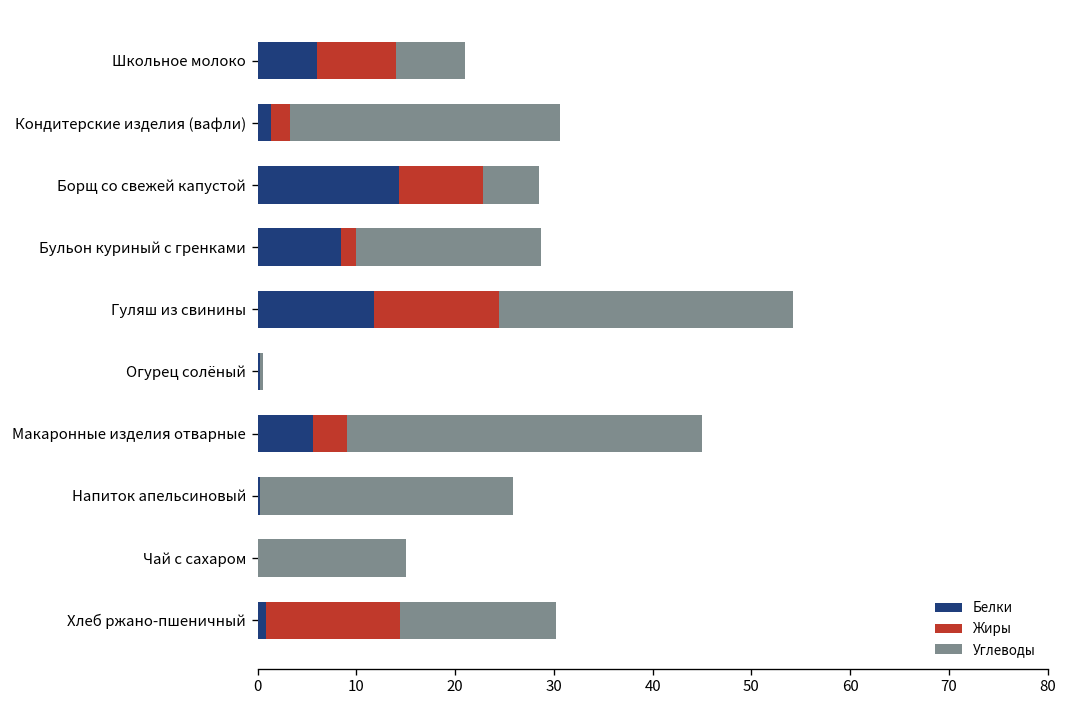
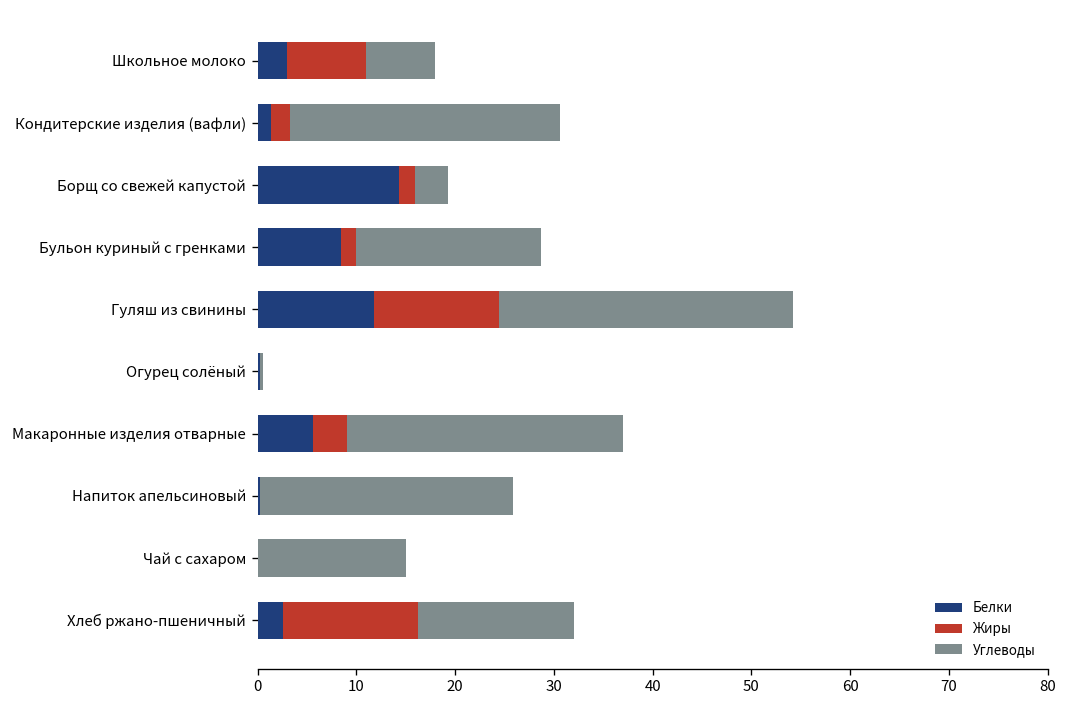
  {
    "Белки": {
-     "Школьное молоко": 6,
+     "Школьное молоко": 3,
      "Кондитерские изделия (вафли)": 1,
      "Борщ со свежей капустой": 14,
      "Бульон куриный с гренками": 8,
      "Гуляш из свинины": 12,
      "Макаронные изделия отварные": 6,
      "Чай с сахаром": 0,
-     "Хлеб ржано-пшеничный": 1
+     "Хлеб ржано-пшеничный": 3
    },
    "Жиры": {
      "Школьное молоко": 8,
      "Кондитерские изделия (вафли)": 2,
-     "Борщ со свежей капустой": 9,
+     "Борщ со свежей капустой": 2,
      "Бульон куриный с гренками": 2,
      "Гуляш из свинины": 13,
      "Огурец солёный": 0,
      "Макаронные изделия отварные": 3,
      "Напиток апельсиновый": 0,
      "Чай с сахаром": 0,
      "Хлеб ржано-пшеничный": 14
    },
    "Углеводы": {
      "Школьное молоко": 7,
      "Кондитерские изделия (вафли)": 27,
-     "Борщ со свежей капустой": 6,
+     "Борщ со свежей капустой": 3,
      "Бульон куриный с гренками": 19,
      "Гуляш из свинины": 30,
-     "Макаронные изделия отварные": 36,
+     "Макаронные изделия отварные": 28,
      "Напиток апельсиновый": 26,
      "Чай с сахаром": 15,
      "Хлеб ржано-пшеничный": 16
    }
  }
